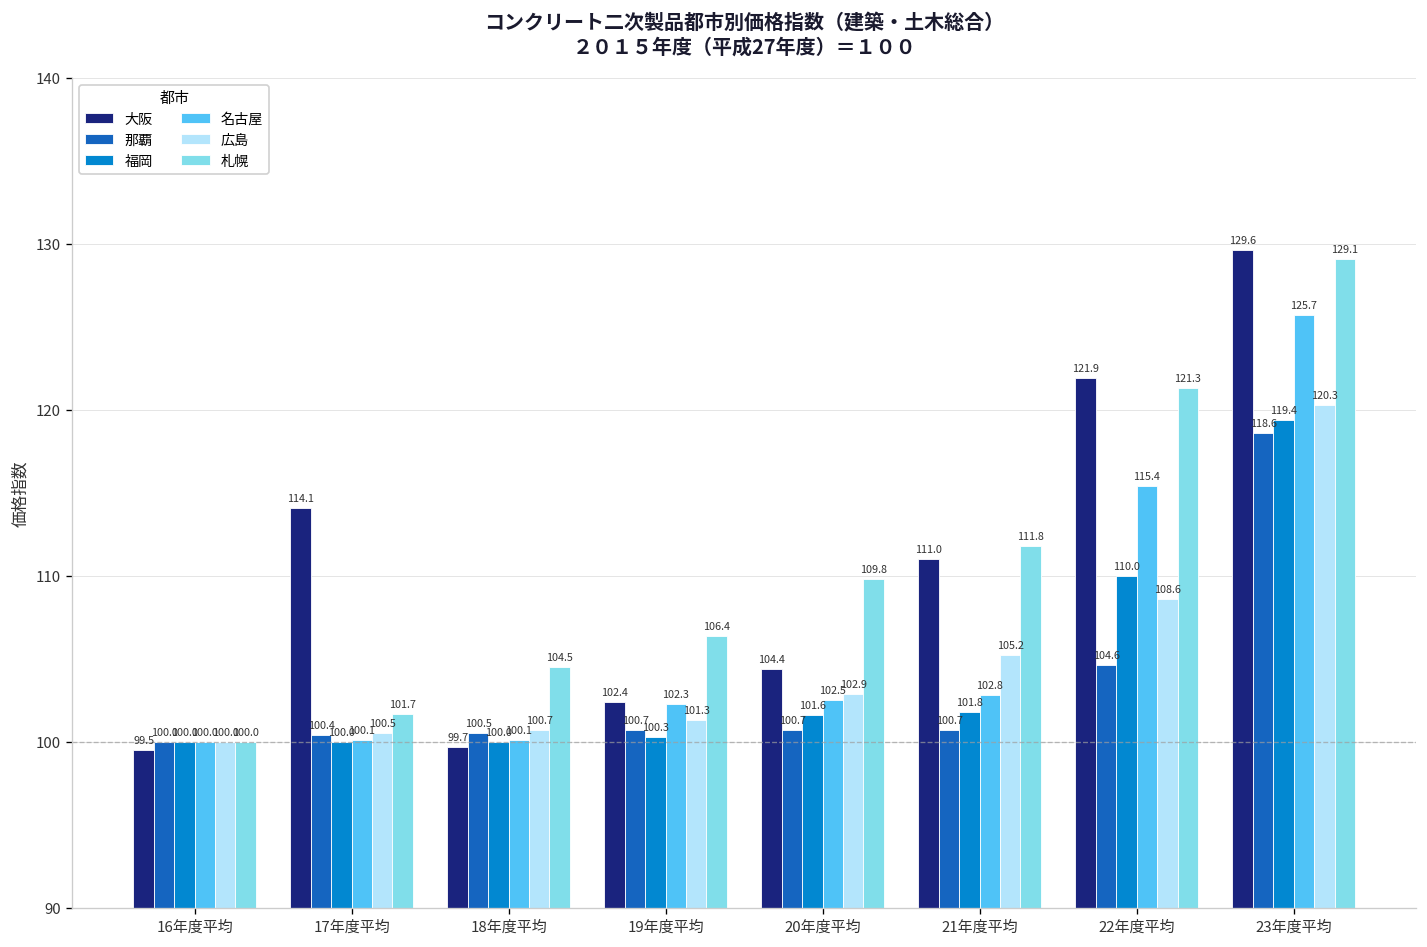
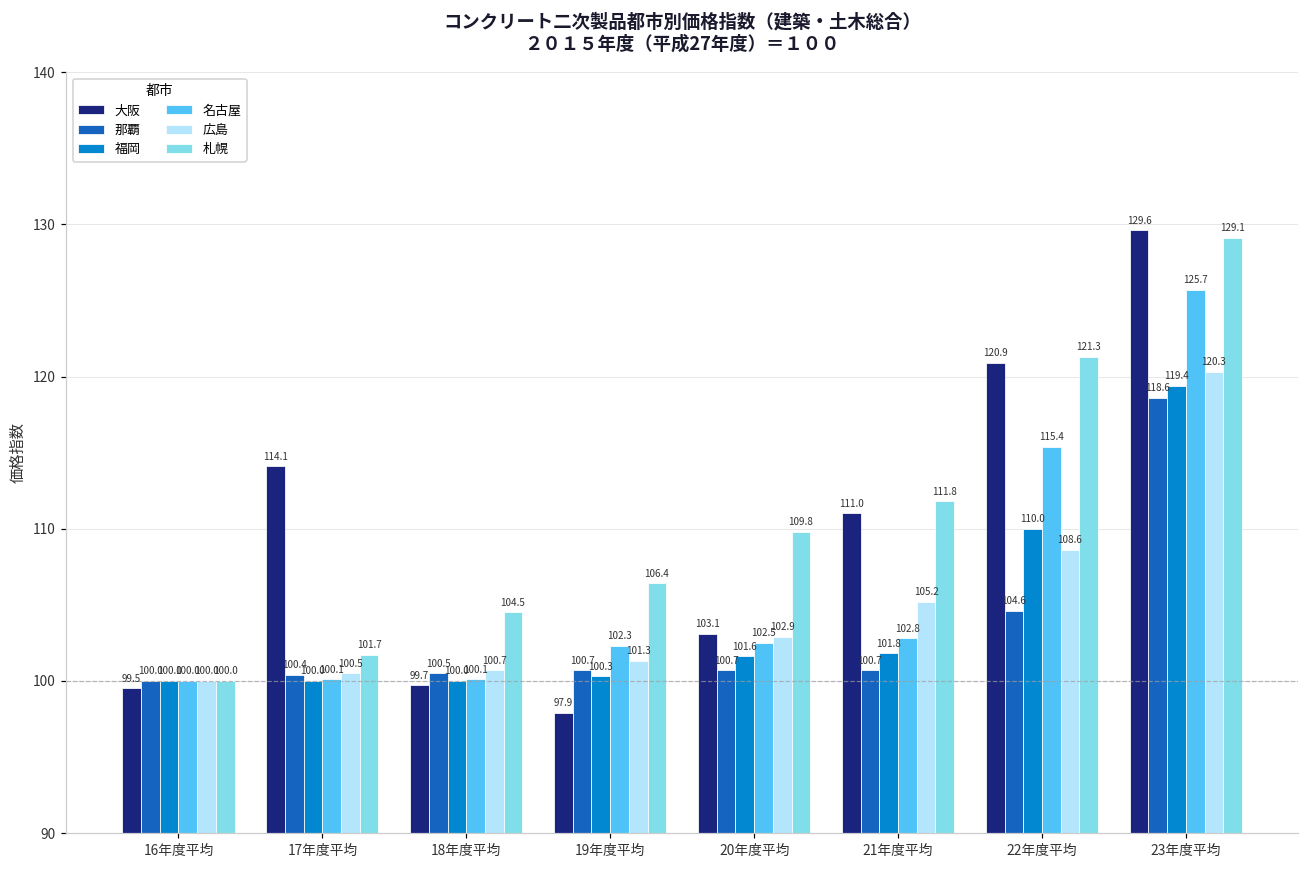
  {
    "大阪": {
      "16年度平均": 99.5,
      "17年度平均": 114.1,
      "18年度平均": 99.7,
-     "19年度平均": 102.4,
-     "20年度平均": 104.4,
+     "19年度平均": 97.9,
+     "20年度平均": 103.1,
      "21年度平均": 111.0,
-     "22年度平均": 121.9,
+     "22年度平均": 120.9,
      "23年度平均": 129.6
    }
  }
